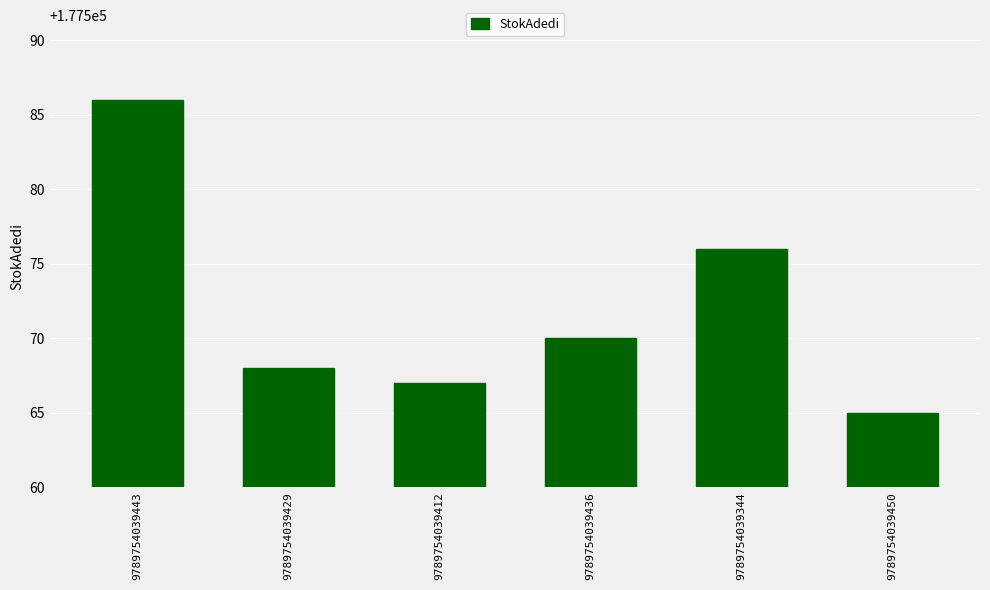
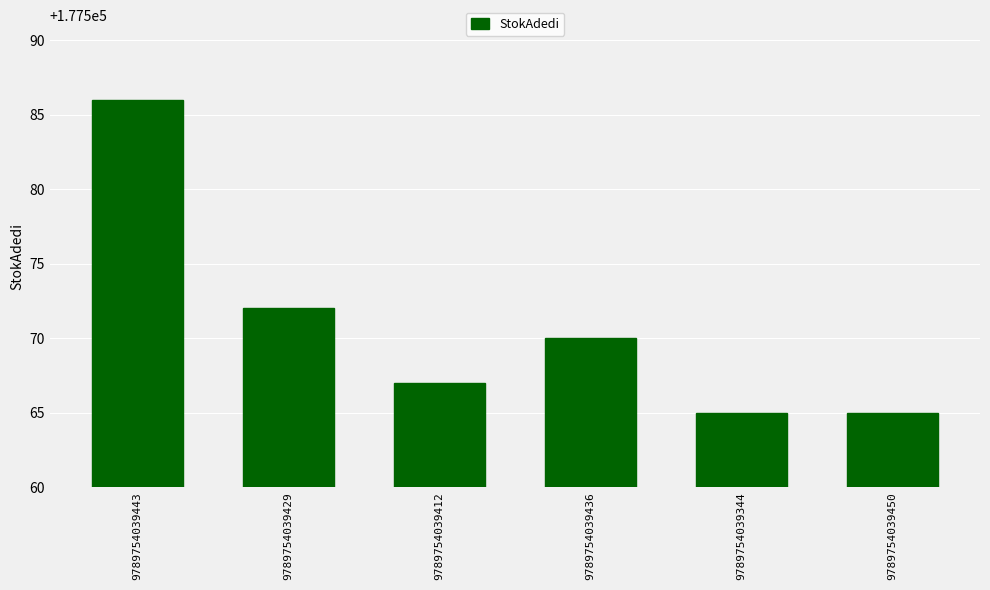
  {
    "9789754039443": 177586,
-   "9789754039429": 177568,
+   "9789754039429": 177572,
    "9789754039412": 177567,
    "9789754039436": 177570,
-   "9789754039344": 177576,
+   "9789754039344": 177565,
    "9789754039450": 177565
  }
